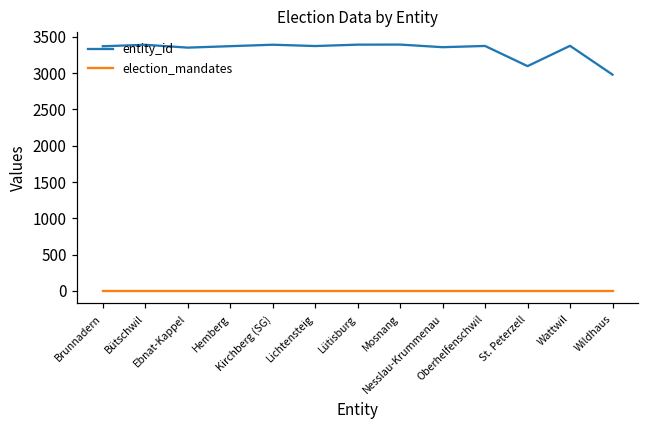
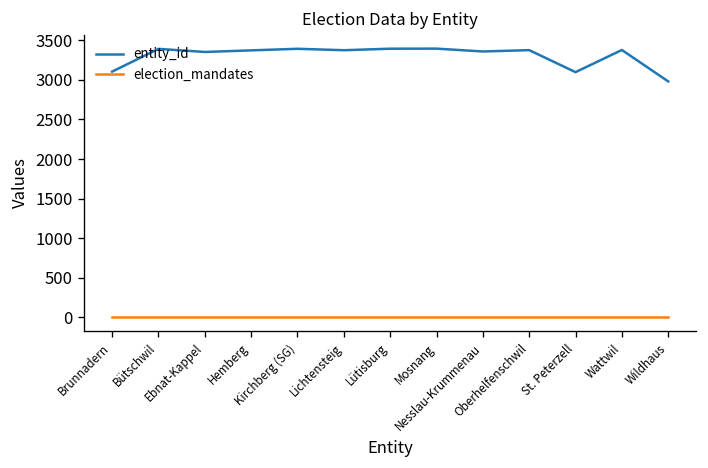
  {
    "entity_id": {
-     "Brunnadern": 3400,
+     "Brunnadern": 3100,
      "Bütschwil": 3400,
      "Ebnat-Kappel": 3400,
      "Hemberg": 3400,
      "Kirchberg (SG)": 3400,
      "Lichtensteig": 3400,
      "Lütisburg": 3400,
      "Mosnang": 3400,
      "Nesslau-Krummenau": 3400,
      "Oberhelfenschwil": 3400,
      "St. Peterzell": 3100,
      "Wattwil": 3400,
      "Wildhaus": 3000
    },
    "election_mandates": {
      "Brunnadern": 0,
      "Bütschwil": 0,
      "Ebnat-Kappel": 0,
      "Hemberg": 0,
      "Kirchberg (SG)": 0,
      "Lichtensteig": 0,
      "Lütisburg": 0,
      "Mosnang": 0,
      "Nesslau-Krummenau": 0,
      "Oberhelfenschwil": 0,
      "St. Peterzell": 0,
      "Wattwil": 0,
      "Wildhaus": 0
    }
  }
